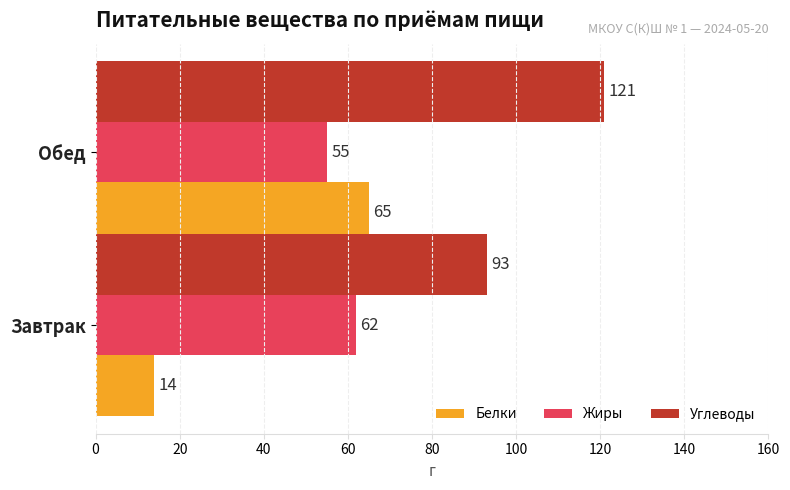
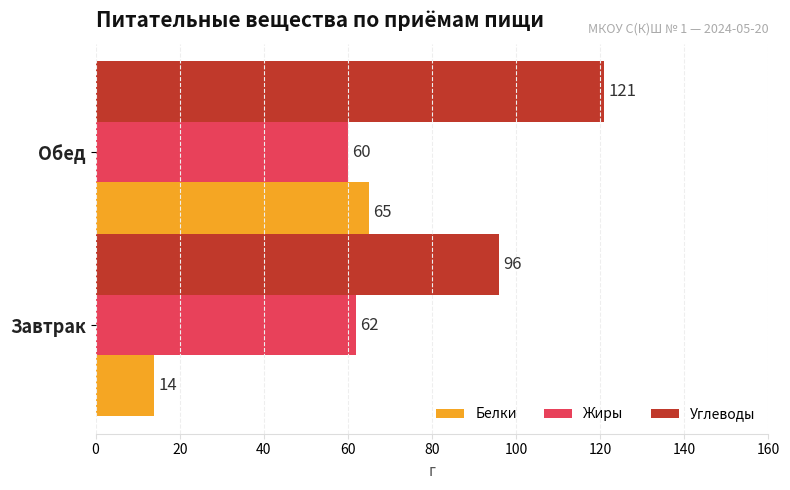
  {
    "Белки": {
      "Обед": 65,
      "Завтрак": 14
    },
    "Жиры": {
-     "Обед": 55,
+     "Обед": 60,
      "Завтрак": 62
    },
    "Углеводы": {
      "Обед": 121,
-     "Завтрак": 93
+     "Завтрак": 96
    }
  }
